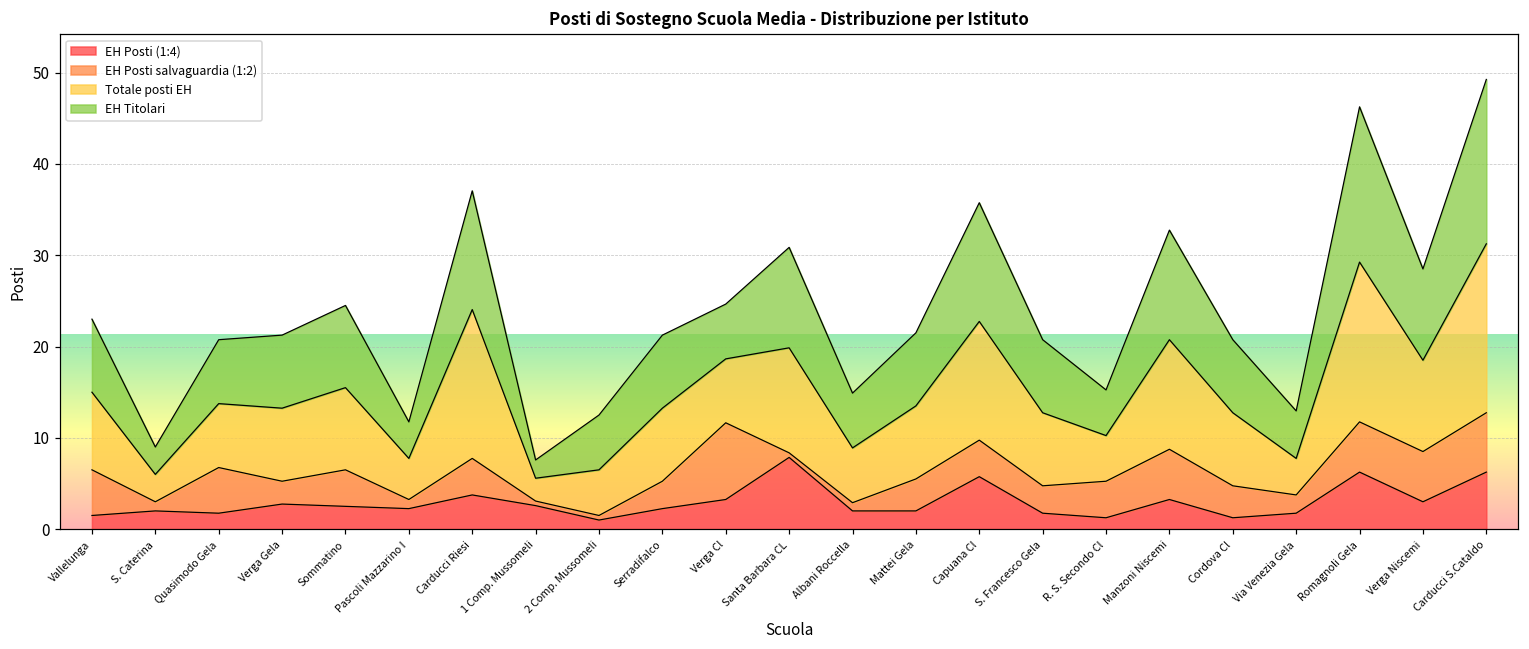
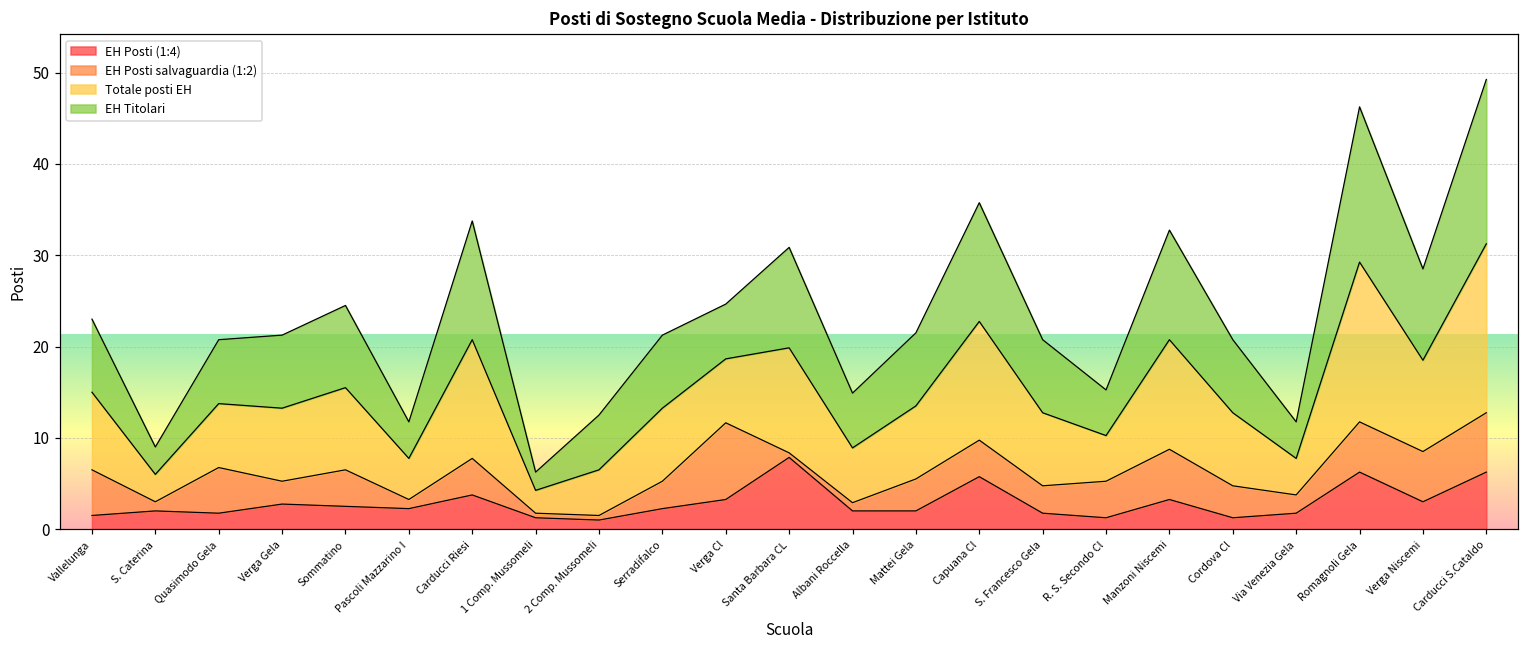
  {
    "EH Posti (1:4)": {
      "Vallelunga": 2,
      "S. Caterina": 2,
      "Quasimodo Gela": 2,
      "Verga Gela": 3,
      "Sommatino": 3,
      "Pascoli Mazzarino I": 2,
      "Carducci Riesi": 4,
-     "1 Comp. Mussomeli": 3,
+     "1 Comp. Mussomeli": 1,
      "2 Comp. Mussomeli": 1,
      "Serradifalco": 2,
      "Verga Cl": 3,
      "Santa Barbara CL": 8,
      "Albani Roccella": 2,
      "Mattei Gela": 2,
      "Capuana Cl": 6,
      "S. Francesco Gela": 2,
      "R. S. Secondo Cl": 1,
      "Manzoni Niscemi": 3,
      "Cordova Cl": 1,
      "Via Venezia Gela": 2,
      "Romagnoli Gela": 6,
      "Verga Niscemi": 3,
      "Carducci S.Cataldo": 6
    },
    "EH Posti salvaguardia (1:2)": {
      "Vallelunga": 5,
      "S. Caterina": 1,
      "Quasimodo Gela": 5,
      "Verga Gela": 3,
      "Sommatino": 4,
      "Pascoli Mazzarino I": 1,
      "Carducci Riesi": 4,
      "1 Comp. Mussomeli": 1,
      "2 Comp. Mussomeli": 1,
      "Serradifalco": 3,
      "Verga Cl": 8,
      "Santa Barbara CL": 0,
      "Albani Roccella": 1,
      "Mattei Gela": 4,
      "Capuana Cl": 4,
      "S. Francesco Gela": 3,
      "R. S. Secondo Cl": 4,
      "Manzoni Niscemi": 6,
      "Cordova Cl": 4,
      "Via Venezia Gela": 2,
      "Romagnoli Gela": 6,
      "Verga Niscemi": 6,
      "Carducci S.Cataldo": 7
    },
    "Totale posti EH": {
      "Vallelunga": 9,
      "S. Caterina": 3,
      "Quasimodo Gela": 7,
      "Verga Gela": 8,
      "Sommatino": 9,
      "Pascoli Mazzarino I": 5,
-     "Carducci Riesi": 16,
+     "Carducci Riesi": 13,
      "1 Comp. Mussomeli": 3,
      "2 Comp. Mussomeli": 5,
      "Serradifalco": 8,
      "Verga Cl": 7,
      "Santa Barbara CL": 12,
      "Albani Roccella": 6,
      "Mattei Gela": 8,
      "Capuana Cl": 13,
      "S. Francesco Gela": 8,
      "R. S. Secondo Cl": 5,
      "Manzoni Niscemi": 12,
      "Cordova Cl": 8,
      "Via Venezia Gela": 4,
      "Romagnoli Gela": 18,
      "Verga Niscemi": 10,
      "Carducci S.Cataldo": 19
    },
    "EH Titolari": {
      "Vallelunga": 8,
      "S. Caterina": 3,
      "Quasimodo Gela": 7,
      "Verga Gela": 8,
      "Sommatino": 9,
      "Pascoli Mazzarino I": 4,
      "Carducci Riesi": 13,
      "1 Comp. Mussomeli": 2,
      "2 Comp. Mussomeli": 6,
      "Serradifalco": 8,
      "Verga Cl": 6,
      "Santa Barbara CL": 11,
      "Albani Roccella": 6,
      "Mattei Gela": 8,
      "Capuana Cl": 13,
      "S. Francesco Gela": 8,
      "R. S. Secondo Cl": 5,
      "Manzoni Niscemi": 12,
      "Cordova Cl": 8,
-     "Via Venezia Gela": 5,
+     "Via Venezia Gela": 4,
      "Romagnoli Gela": 17,
      "Verga Niscemi": 10,
      "Carducci S.Cataldo": 18
    }
  }
